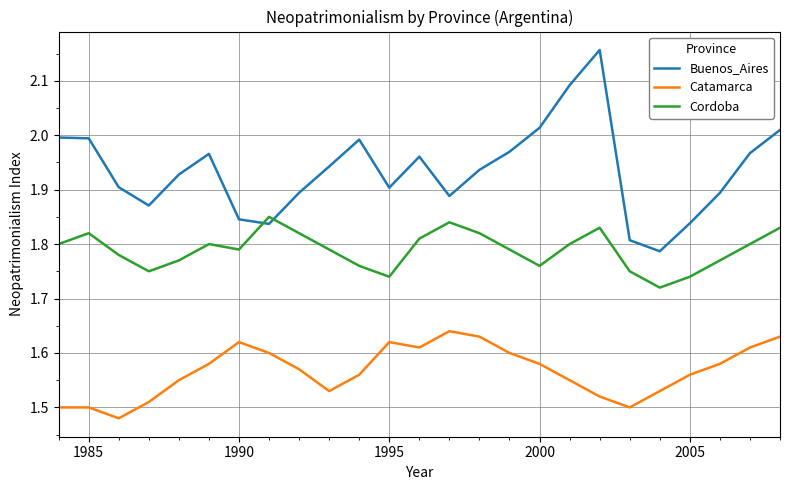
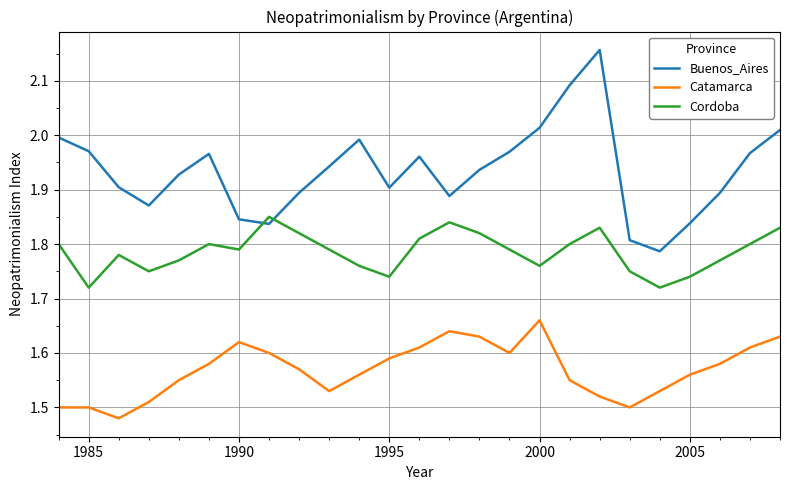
  {
    "Buenos_Aires": {
-     "1985": 1.99,
+     "1985": 1.97,
      "1990": 1.85,
      "1995": 1.90,
      "2000": 2.01,
      "2005": 1.84
    },
    "Catamarca": {
      "1985": 1.50,
      "1990": 1.62,
-     "1995": 1.62,
-     "2000": 1.58,
+     "1995": 1.59,
+     "2000": 1.66,
      "2005": 1.56
    },
    "Cordoba": {
-     "1985": 1.82,
+     "1985": 1.72,
      "1990": 1.79,
      "1995": 1.74,
      "2000": 1.76,
      "2005": 1.74
    }
  }
